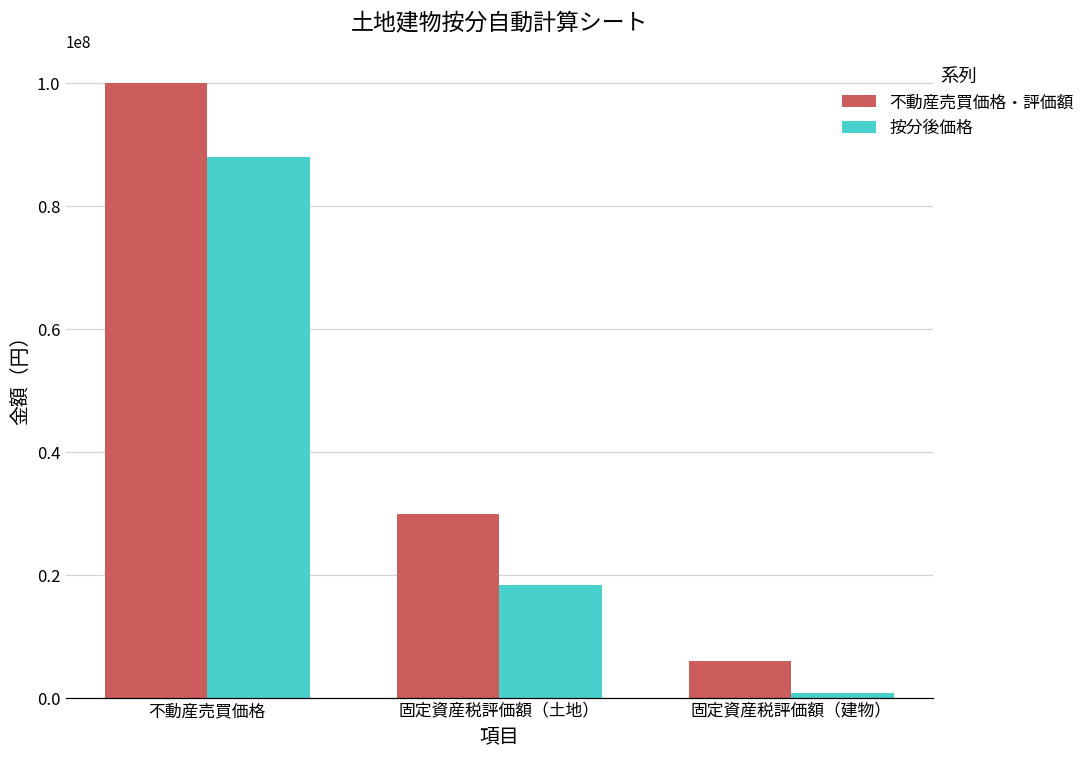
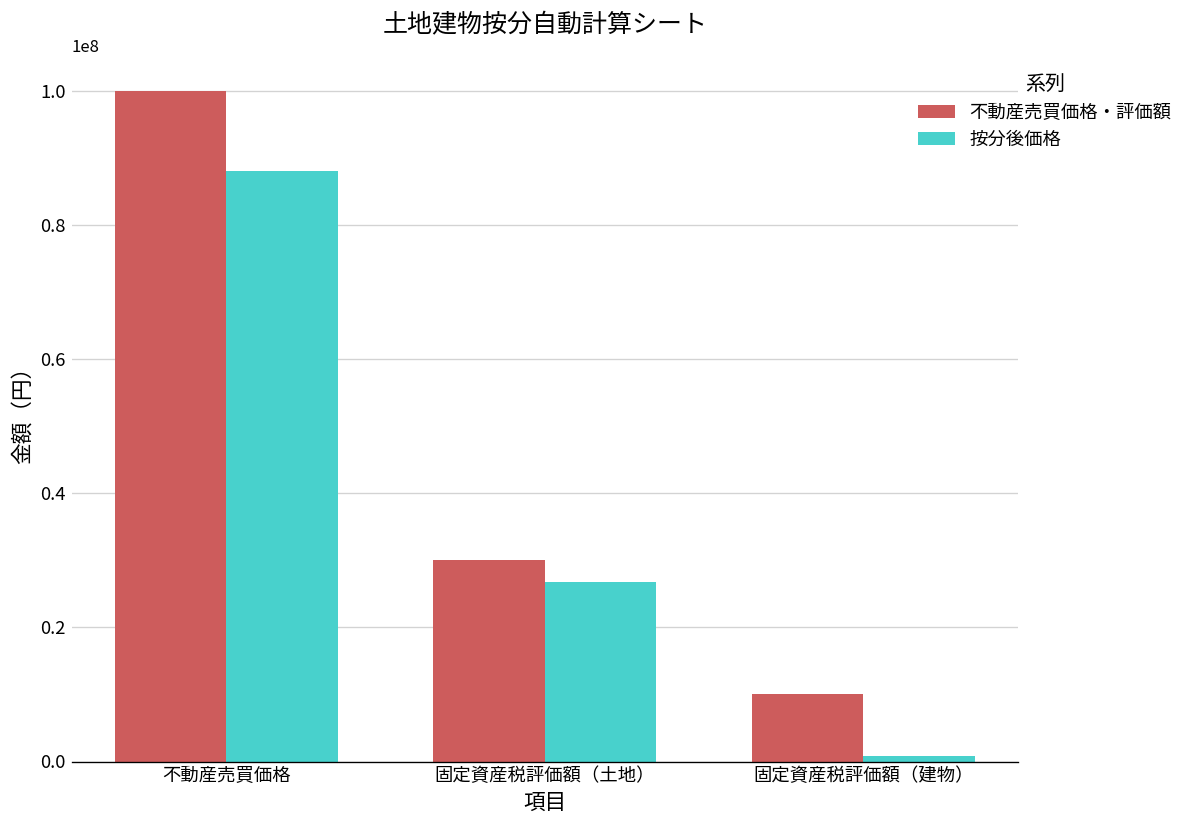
  {
    "不動産売買価格・評価額": {
      "不動産売買価格": 100000000,
      "固定資産税評価額（土地）": 30000000,
-     "固定資産税評価額（建物）": 6000000
+     "固定資産税評価額（建物）": 10000000
    },
    "按分後価格": {
      "不動産売買価格": 88000000,
-     "固定資産税評価額（土地）": 18000000,
+     "固定資産税評価額（土地）": 27000000,
      "固定資産税評価額（建物）": 1000000
    }
  }
